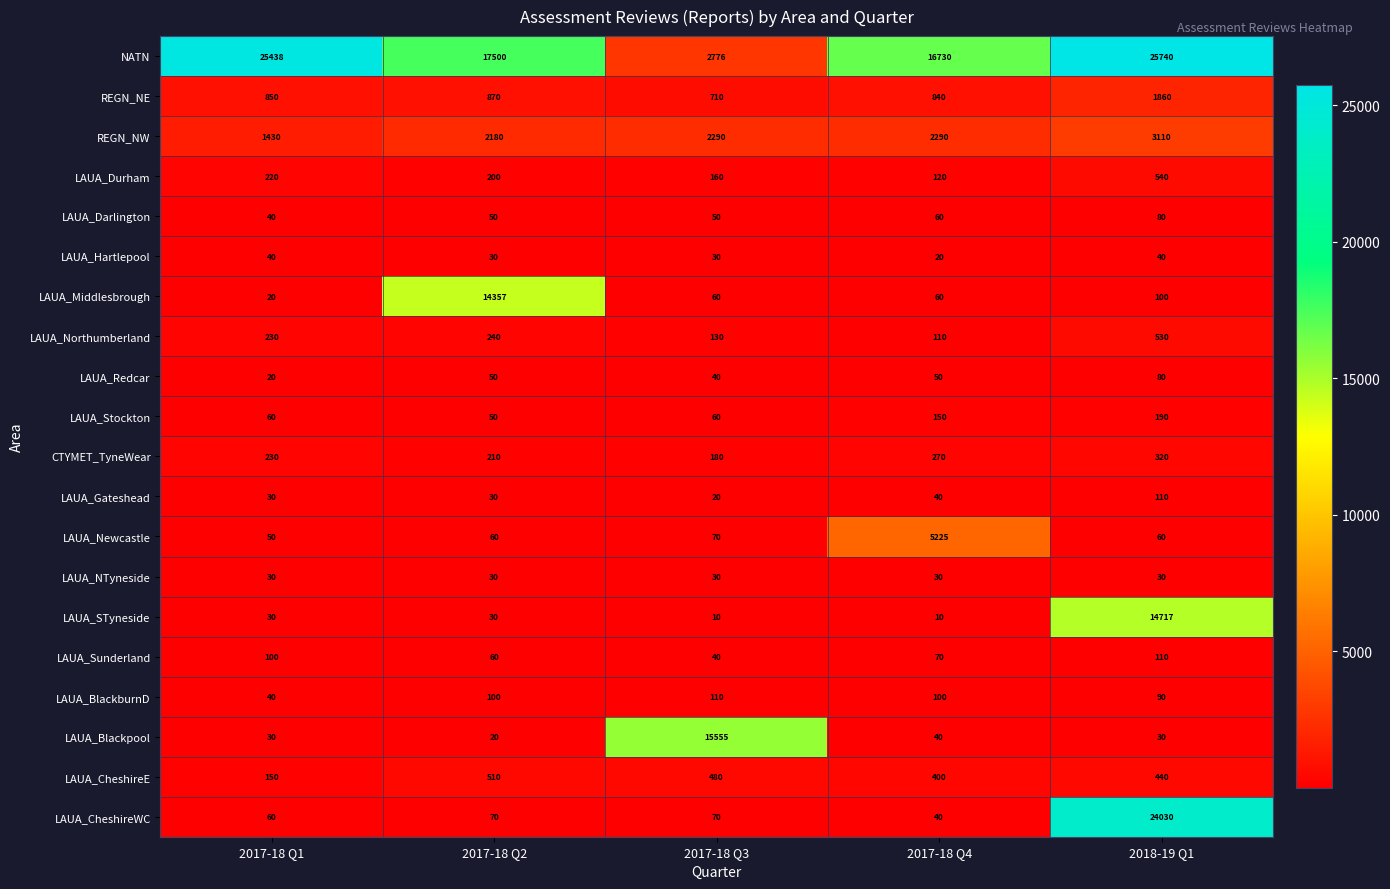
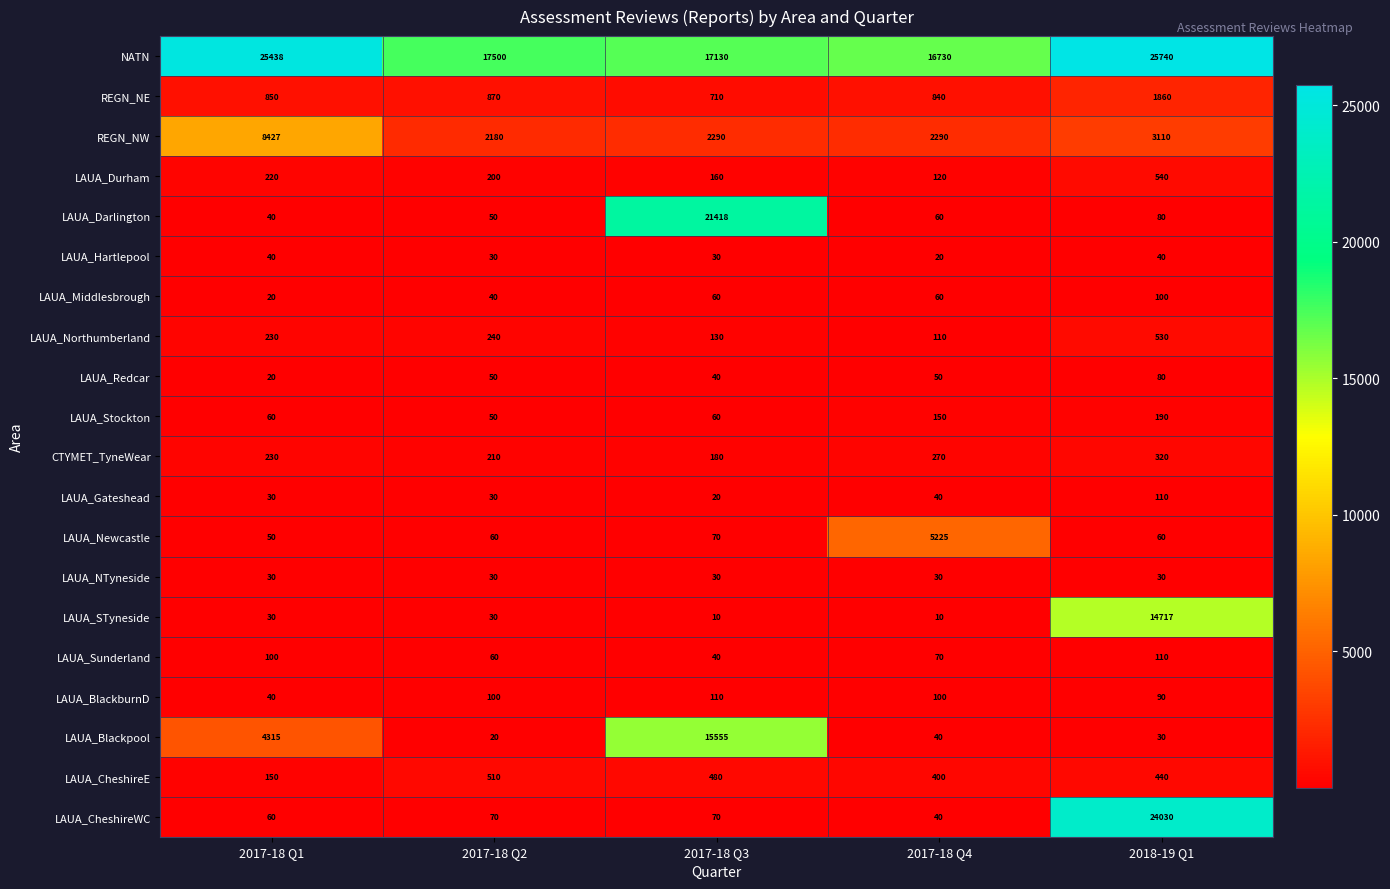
  {
    "NATN": {
      "2017-18 Q1": 25438,
      "2017-18 Q2": 17500,
-     "2017-18 Q3": 2776,
+     "2017-18 Q3": 17130,
      "2017-18 Q4": 16730,
      "2018-19 Q1": 25740
    },
    "REGN_NE": {
      "2017-18 Q1": 850,
      "2017-18 Q2": 870,
      "2017-18 Q3": 710,
      "2017-18 Q4": 840,
      "2018-19 Q1": 1860
    },
    "REGN_NW": {
-     "2017-18 Q1": 1430,
+     "2017-18 Q1": 8427,
      "2017-18 Q2": 2180,
      "2017-18 Q3": 2290,
      "2017-18 Q4": 2290,
      "2018-19 Q1": 3110
    },
    "LAUA_Durham": {
      "2017-18 Q1": 220,
      "2017-18 Q2": 200,
      "2017-18 Q3": 160,
      "2017-18 Q4": 120,
      "2018-19 Q1": 540
    },
    "LAUA_Darlington": {
      "2017-18 Q1": 40,
      "2017-18 Q2": 50,
-     "2017-18 Q3": 50,
+     "2017-18 Q3": 21418,
      "2017-18 Q4": 60,
      "2018-19 Q1": 80
    },
    "LAUA_Hartlepool": {
      "2017-18 Q1": 40,
      "2017-18 Q2": 30,
      "2017-18 Q3": 30,
      "2017-18 Q4": 20,
      "2018-19 Q1": 40
    },
    "LAUA_Middlesbrough": {
      "2017-18 Q1": 20,
-     "2017-18 Q2": 14357,
+     "2017-18 Q2": 40,
      "2017-18 Q3": 60,
      "2017-18 Q4": 60,
      "2018-19 Q1": 100
    },
    "LAUA_Northumberland": {
      "2017-18 Q1": 230,
      "2017-18 Q2": 240,
      "2017-18 Q3": 130,
      "2017-18 Q4": 110,
      "2018-19 Q1": 530
    },
    "LAUA_Redcar": {
      "2017-18 Q1": 20,
      "2017-18 Q2": 50,
      "2017-18 Q3": 40,
      "2017-18 Q4": 50,
      "2018-19 Q1": 80
    },
    "LAUA_Stockton": {
      "2017-18 Q1": 60,
      "2017-18 Q2": 50,
      "2017-18 Q3": 60,
      "2017-18 Q4": 150,
      "2018-19 Q1": 190
    },
    "CTYMET_TyneWear": {
      "2017-18 Q1": 230,
      "2017-18 Q2": 210,
      "2017-18 Q3": 180,
      "2017-18 Q4": 270,
      "2018-19 Q1": 320
    },
    "LAUA_Gateshead": {
      "2017-18 Q1": 30,
      "2017-18 Q2": 30,
      "2017-18 Q3": 20,
      "2017-18 Q4": 40,
      "2018-19 Q1": 110
    },
    "LAUA_Newcastle": {
      "2017-18 Q1": 50,
      "2017-18 Q2": 60,
      "2017-18 Q3": 70,
      "2017-18 Q4": 5225,
      "2018-19 Q1": 60
    },
    "LAUA_NTyneside": {
      "2017-18 Q1": 30,
      "2017-18 Q2": 30,
      "2017-18 Q3": 30,
      "2017-18 Q4": 30,
      "2018-19 Q1": 30
    },
    "LAUA_STyneside": {
      "2017-18 Q1": 30,
      "2017-18 Q2": 30,
      "2017-18 Q3": 10,
      "2017-18 Q4": 10,
      "2018-19 Q1": 14717
    },
    "LAUA_Sunderland": {
      "2017-18 Q1": 100,
      "2017-18 Q2": 60,
      "2017-18 Q3": 40,
      "2017-18 Q4": 70,
      "2018-19 Q1": 110
    },
    "LAUA_BlackburnD": {
      "2017-18 Q1": 40,
      "2017-18 Q2": 100,
      "2017-18 Q3": 110,
      "2017-18 Q4": 100,
      "2018-19 Q1": 90
    },
    "LAUA_Blackpool": {
-     "2017-18 Q1": 30,
+     "2017-18 Q1": 4315,
      "2017-18 Q2": 20,
      "2017-18 Q3": 15555,
      "2017-18 Q4": 40,
      "2018-19 Q1": 30
    },
    "LAUA_CheshireE": {
      "2017-18 Q1": 150,
      "2017-18 Q2": 510,
      "2017-18 Q3": 480,
      "2017-18 Q4": 400,
      "2018-19 Q1": 440
    },
    "LAUA_CheshireWC": {
      "2017-18 Q1": 60,
      "2017-18 Q2": 70,
      "2017-18 Q3": 70,
      "2017-18 Q4": 40,
      "2018-19 Q1": 24030
    }
  }
